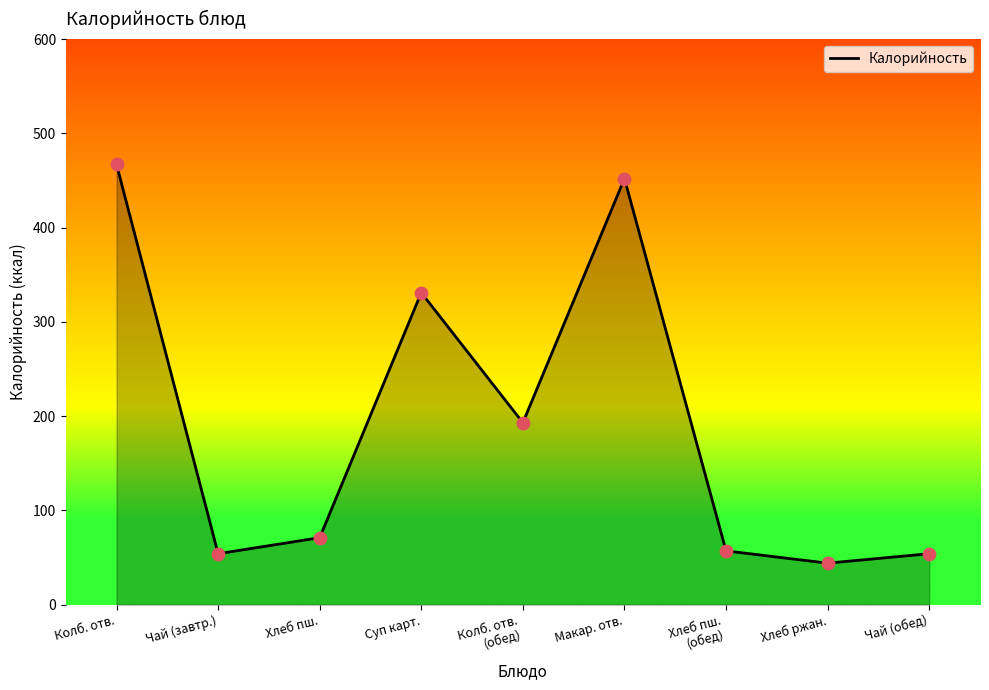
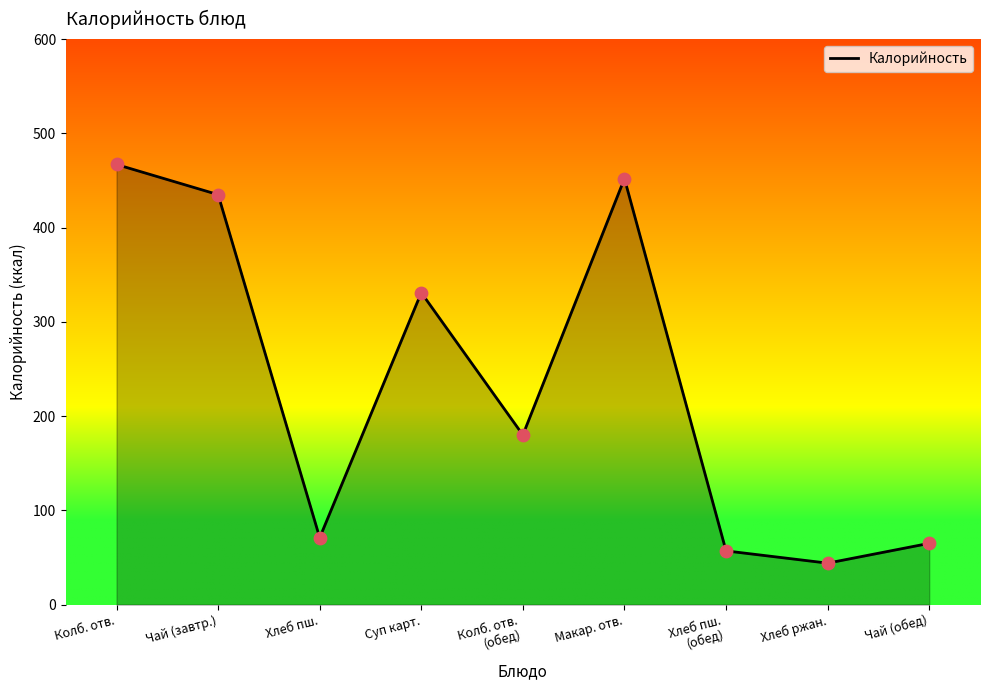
  {
    "Колб. отв.": 470,
-   "Чай (завтр.)": 50,
+   "Чай (завтр.)": 440,
    "Хлеб пш.": 70,
    "Суп карт.": 330,
-   "Колб. отв. (обед)": 190,
+   "Колб. отв. (обед)": 180,
    "Макар. отв.": 450,
    "Хлеб пш. (обед)": 60,
    "Хлеб ржан.": 40,
-   "Чай (обед)": 50
+   "Чай (обед)": 70
  }
